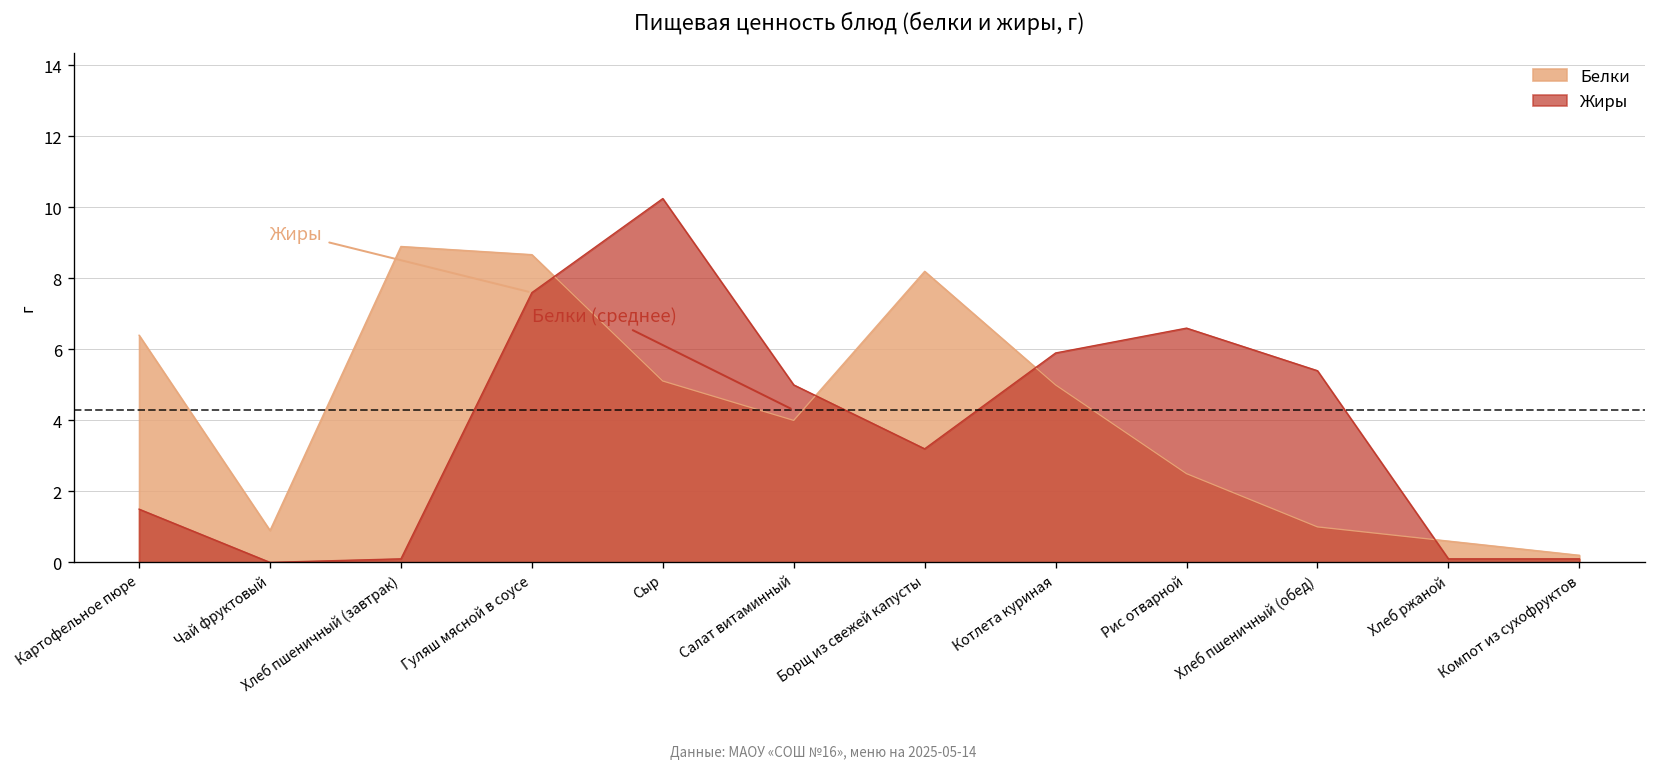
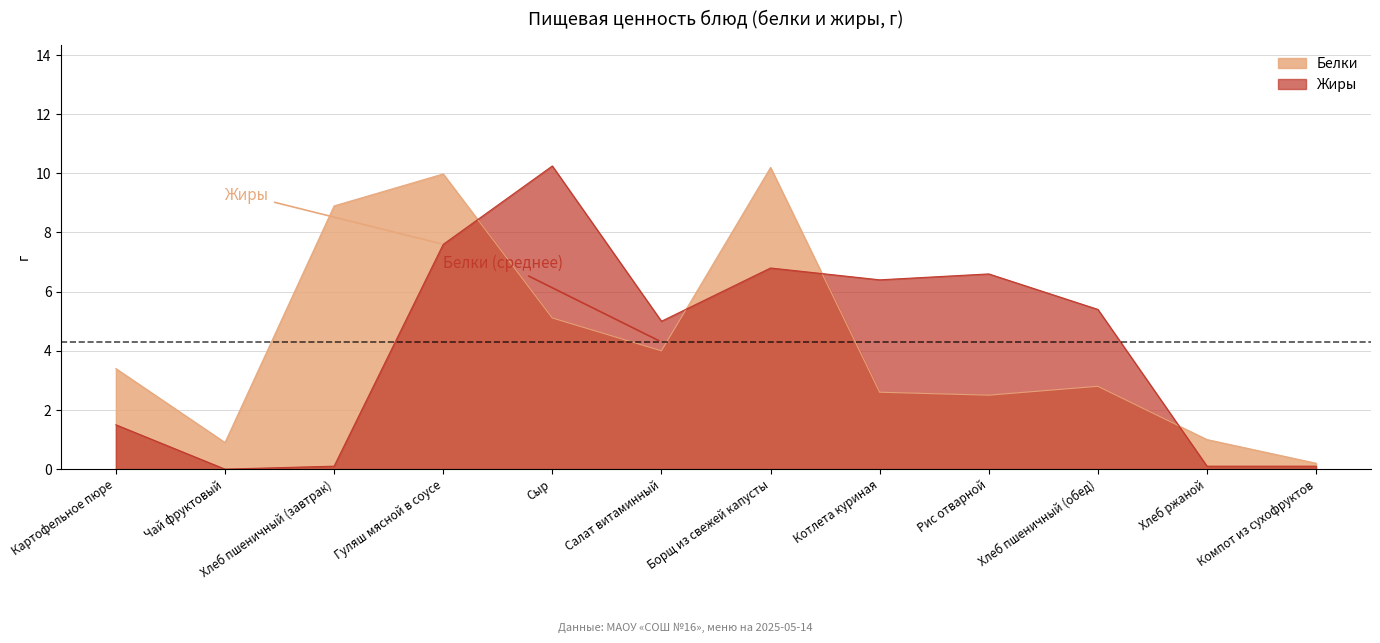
  {
    "Белки": {
-     "Картофельное пюре": 6.4,
+     "Картофельное пюре": 3.4,
      "Чай фруктовый": 0.9,
      "Хлеб пшеничный (завтрак)": 8.9,
-     "Гуляш мясной в соусе": 8.7,
+     "Гуляш мясной в соусе": 10.0,
      "Сыр": 5.1,
      "Салат витаминный": 4.0,
-     "Борщ из свежей капусты": 8.2,
-     "Котлета куриная": 5.0,
+     "Борщ из свежей капусты": 10.2,
+     "Котлета куриная": 2.6,
      "Рис отварной": 2.5,
-     "Хлеб пшеничный (обед)": 1.0,
-     "Хлеб ржаной": 0.6,
+     "Хлеб пшеничный (обед)": 2.8,
+     "Хлеб ржаной": 1.0,
      "Компот из сухофруктов": 0.2
    },
    "Жиры": {
      "Картофельное пюре": 1.5,
      "Чай фруктовый": 0.0,
      "Хлеб пшеничный (завтрак)": 0.1,
      "Гуляш мясной в соусе": 7.6,
      "Сыр": 10.3,
      "Салат витаминный": 5.0,
-     "Борщ из свежей капусты": 3.2,
-     "Котлета куриная": 5.9,
+     "Борщ из свежей капусты": 6.8,
+     "Котлета куриная": 6.4,
      "Рис отварной": 6.6,
      "Хлеб пшеничный (обед)": 5.4,
      "Хлеб ржаной": 0.1,
      "Компот из сухофруктов": 0.1
    }
  }
